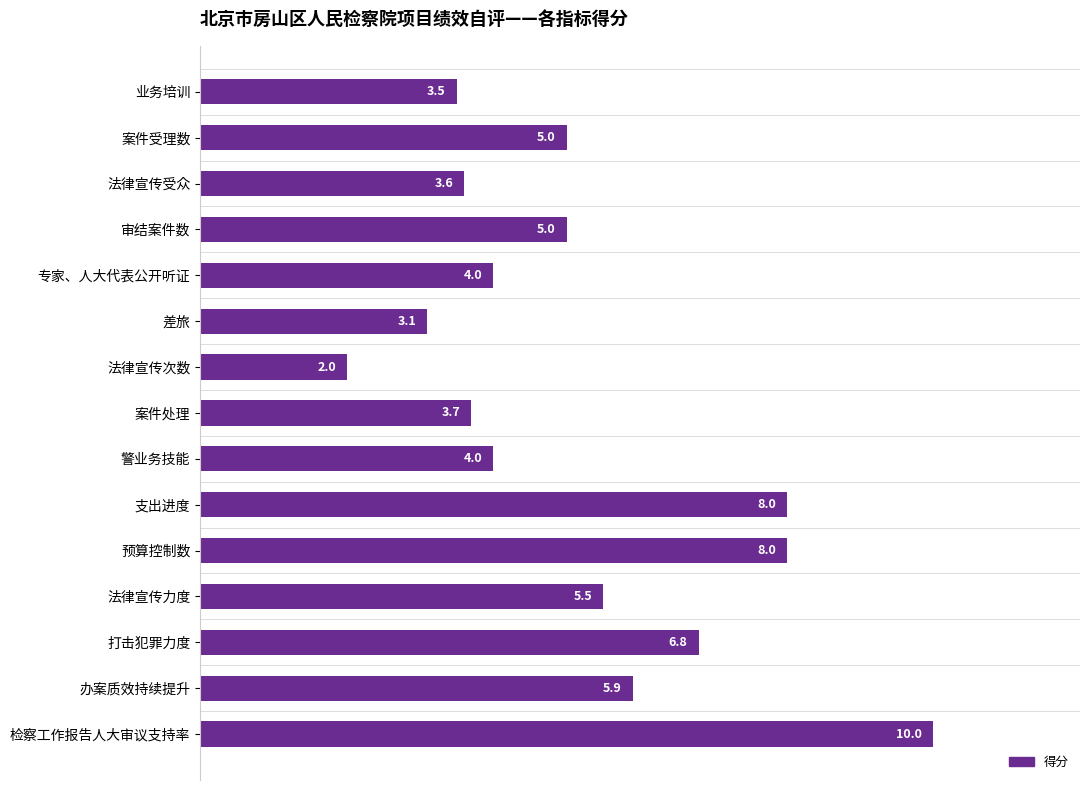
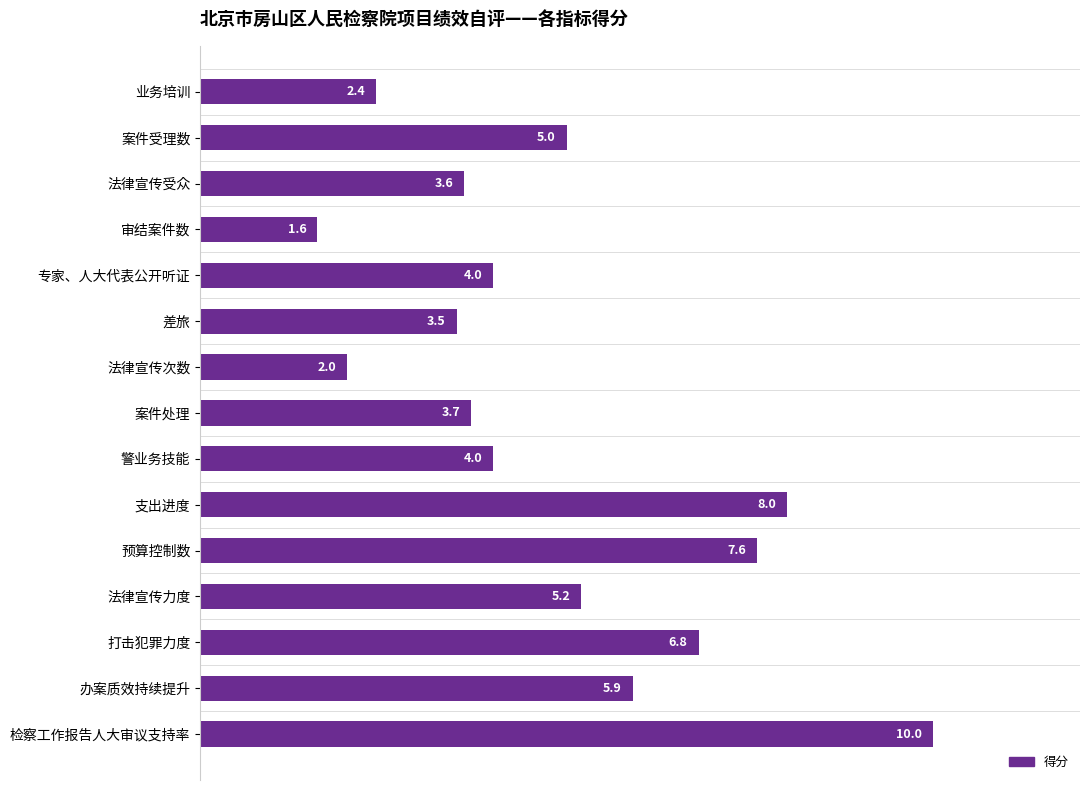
  {
-   "业务培训": 3.5,
+   "业务培训": 2.4,
    "案件受理数": 5.0,
    "法律宣传受众": 3.6,
-   "审结案件数": 5.0,
+   "审结案件数": 1.6,
    "专家、人大代表公开听证": 4.0,
-   "差旅": 3.1,
+   "差旅": 3.5,
    "法律宣传次数": 2.0,
    "案件处理": 3.7,
    "警业务技能": 4.0,
    "支出进度": 8.0,
-   "预算控制数": 8.0,
-   "法律宣传力度": 5.5,
+   "预算控制数": 7.6,
+   "法律宣传力度": 5.2,
    "打击犯罪力度": 6.8,
    "办案质效持续提升": 5.9,
    "检察工作报告人大审议支持率": 10.0
  }
